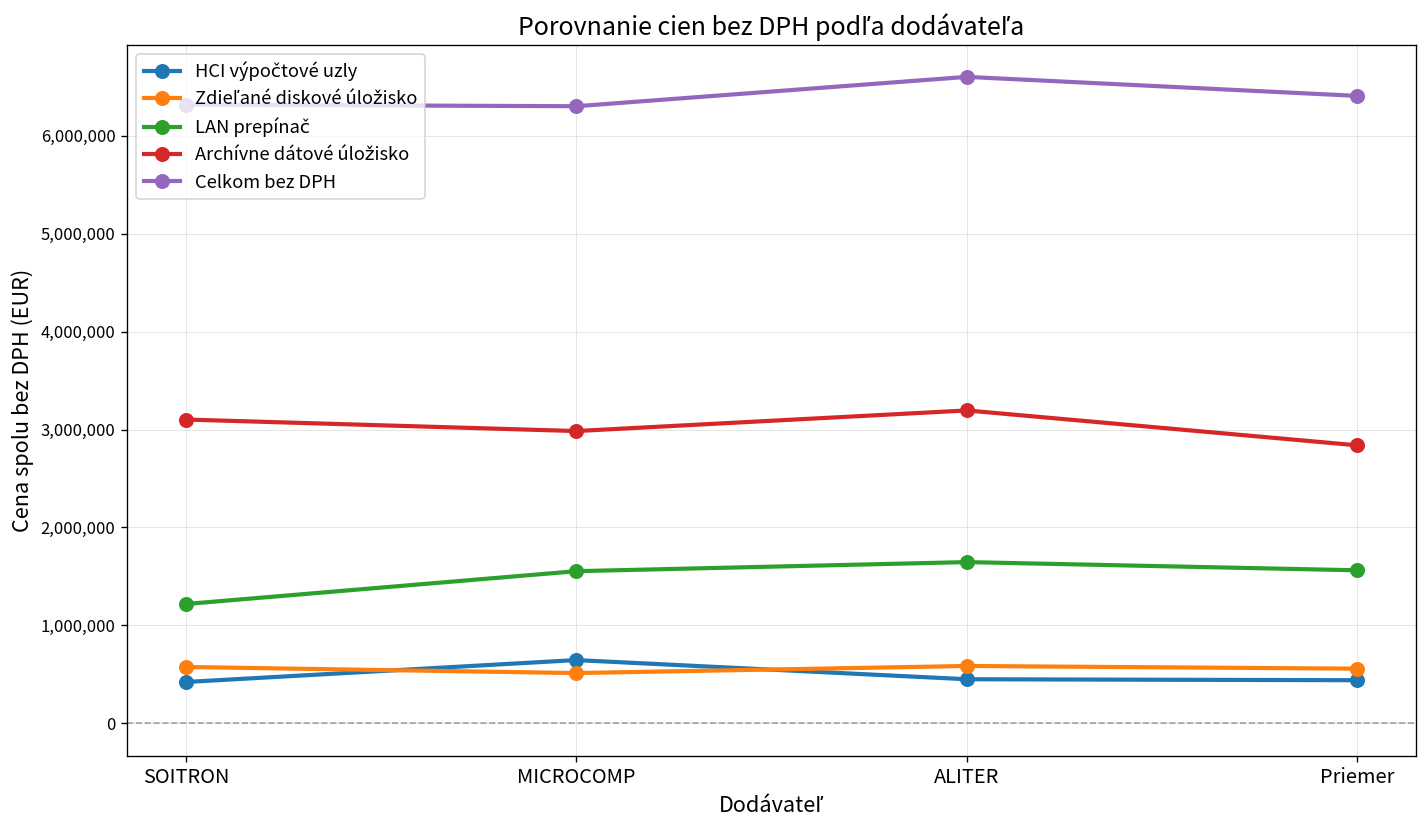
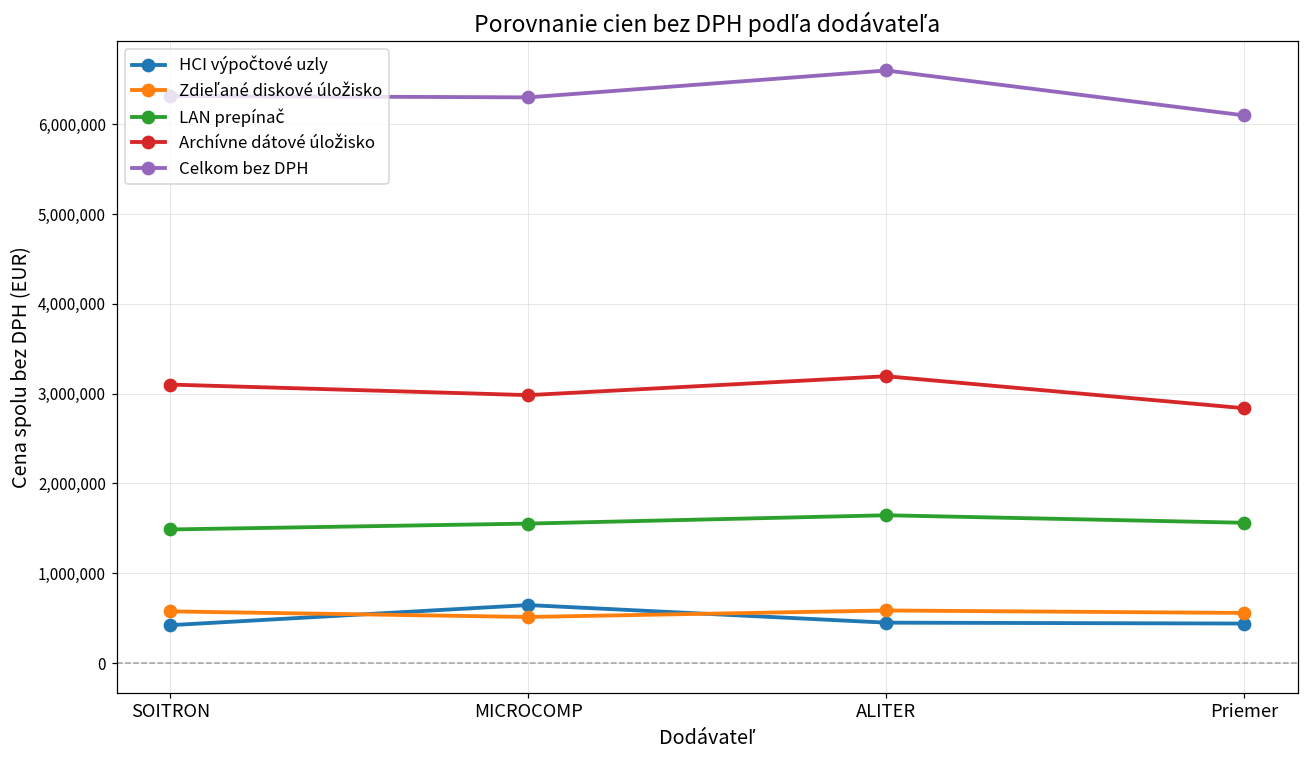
  {
    "HCI výpočtové uzly": {
      "SOITRON": "400,000",
      "MICROCOMP": "600,000",
      "ALITER": "500,000",
      "Priemer": "400,000"
    },
    "Zdieľané diskové úložisko": {
      "SOITRON": "600,000",
      "MICROCOMP": "500,000",
      "ALITER": "600,000",
      "Priemer": "600,000"
    },
    "LAN prepínač": {
-     "SOITRON": "1,200,000",
+     "SOITRON": "1,500,000",
      "MICROCOMP": "1,600,000",
      "ALITER": "1,600,000",
      "Priemer": "1,600,000"
    },
    "Archívne dátové úložisko": {
      "SOITRON": "3,100,000",
      "MICROCOMP": "3,000,000",
      "ALITER": "3,200,000",
      "Priemer": "2,800,000"
    },
    "Celkom bez DPH": {
      "MICROCOMP": "6,300,000",
      "ALITER": "6,600,000",
-     "Priemer": "6,400,000"
+     "Priemer": "6,100,000"
    }
  }
